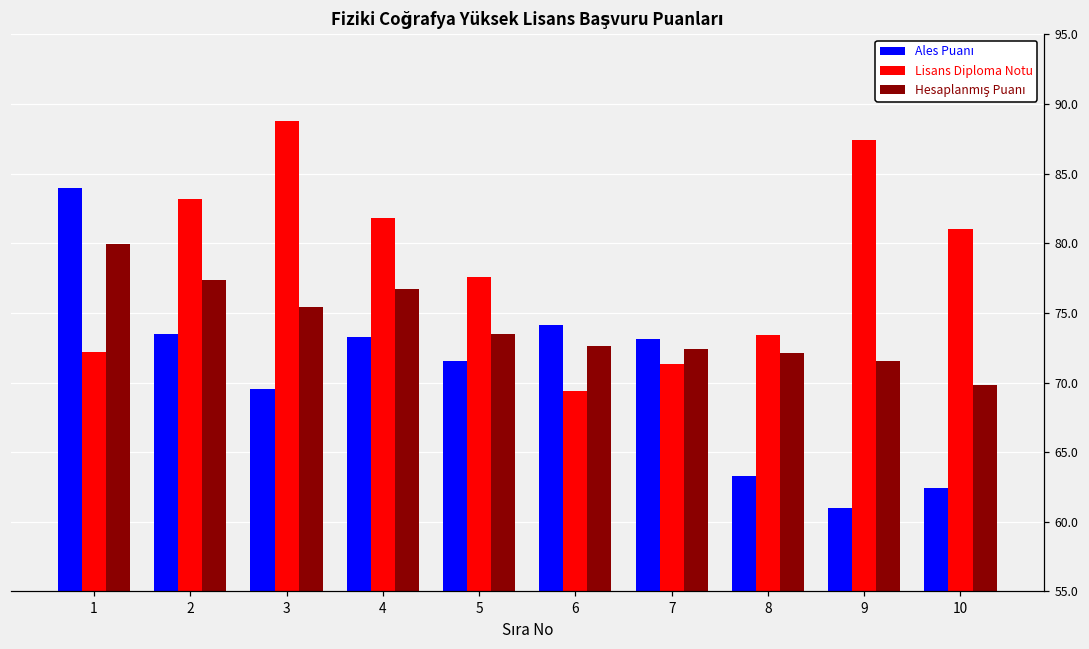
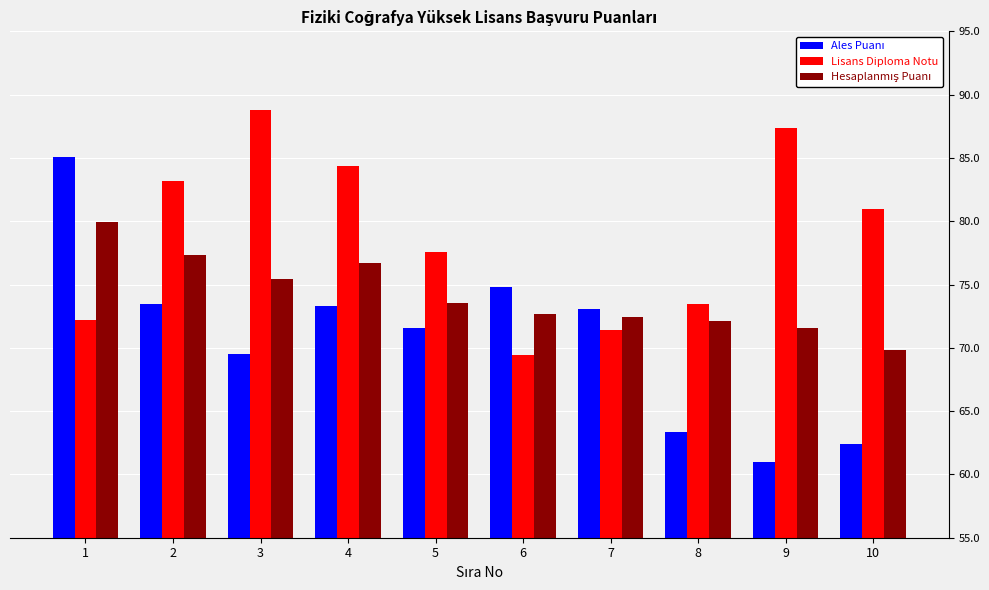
  {
    "Ales Puanı": {
-     "1": 84.0,
+     "1": 85.1,
      "2": 73.5,
      "3": 69.5,
      "4": 73.3,
      "5": 71.5,
-     "6": 74.1,
+     "6": 74.8,
      "7": 73.1,
      "8": 63.3,
      "9": 61.0,
      "10": 62.4
    },
    "Lisans Diploma Notu": {
      "1": 72.2,
      "2": 83.2,
      "3": 88.8,
-     "4": 81.8,
+     "4": 84.4,
      "5": 77.6,
      "6": 69.4,
      "7": 71.4,
      "8": 73.5,
      "9": 87.4,
      "10": 81.0
    },
    "Hesaplanmış Puanı": {
      "1": 79.9,
      "2": 77.4,
      "3": 75.4,
      "4": 76.7,
      "5": 73.5,
      "6": 72.6,
      "7": 72.4,
      "8": 72.1,
      "9": 71.6,
      "10": 69.9
    }
  }
